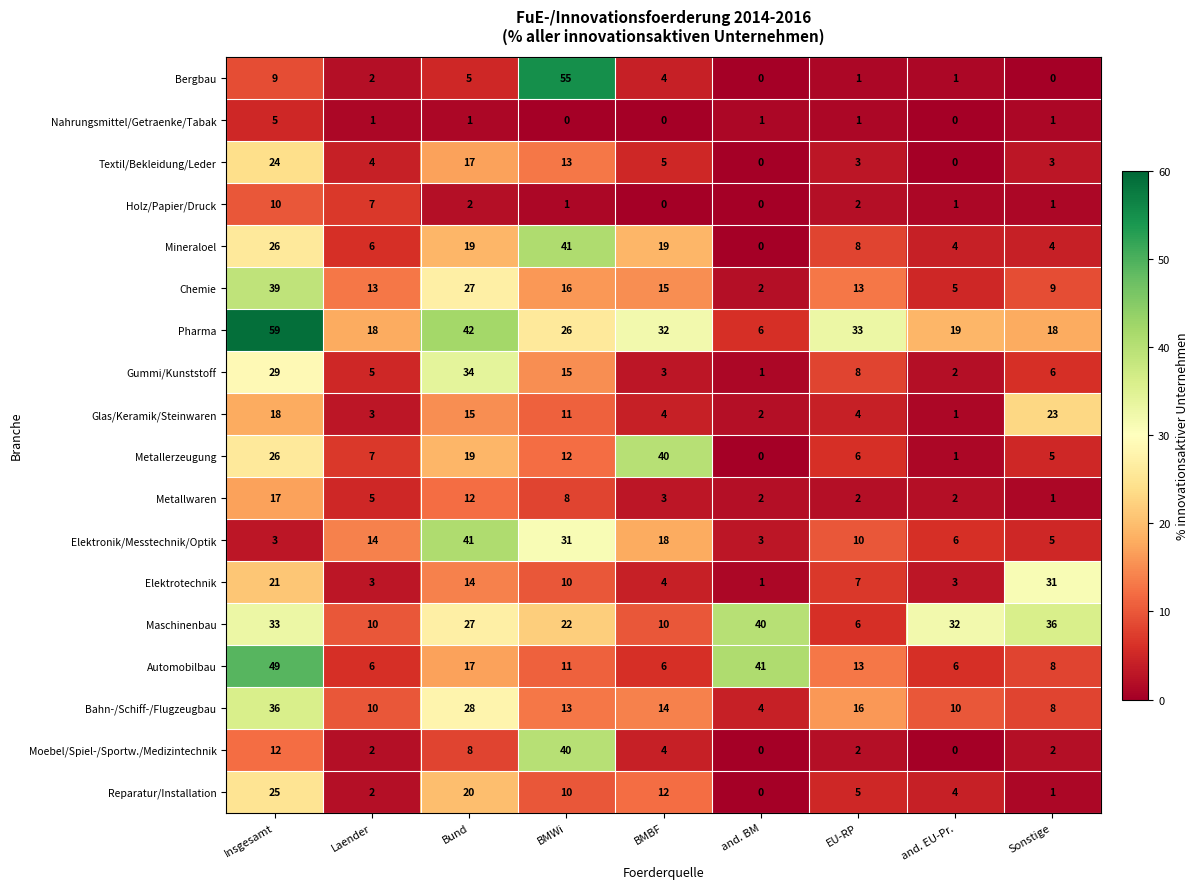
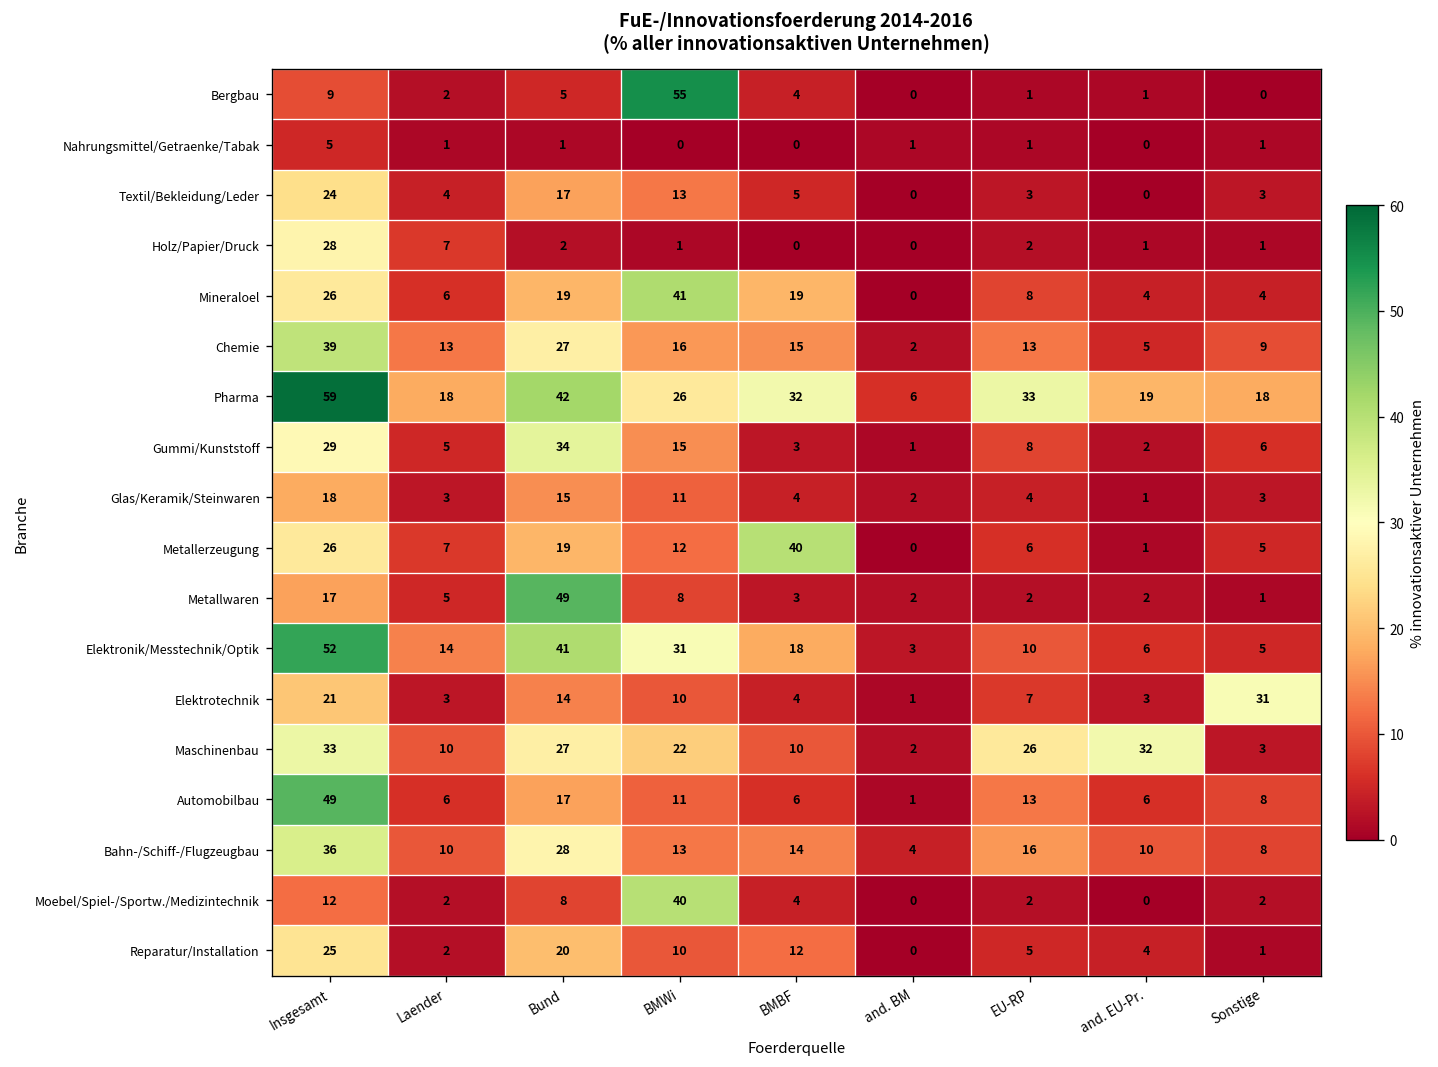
  {
    "Bergbau": {
      "Insgesamt": 9,
      "Laender": 2,
      "Bund": 5,
      "BMWi": 55,
      "BMBF": 4,
      "and. BM": 0,
      "EU-RP": 1,
      "and. EU-Pr.": 1,
      "Sonstige": 0
    },
    "Nahrungsmittel/Getraenke/Tabak": {
      "Insgesamt": 5,
      "Laender": 1,
      "Bund": 1,
      "BMWi": 0,
      "BMBF": 0,
      "and. BM": 1,
      "EU-RP": 1,
      "and. EU-Pr.": 0,
      "Sonstige": 1
    },
    "Textil/Bekleidung/Leder": {
      "Insgesamt": 24,
      "Laender": 4,
      "Bund": 17,
      "BMWi": 13,
      "BMBF": 5,
      "and. BM": 0,
      "EU-RP": 3,
      "and. EU-Pr.": 0,
      "Sonstige": 3
    },
    "Holz/Papier/Druck": {
-     "Insgesamt": 10,
+     "Insgesamt": 28,
      "Laender": 7,
      "Bund": 2,
      "BMWi": 1,
      "BMBF": 0,
      "and. BM": 0,
      "EU-RP": 2,
      "and. EU-Pr.": 1,
      "Sonstige": 1
    },
    "Mineraloel": {
      "Insgesamt": 26,
      "Laender": 6,
      "Bund": 19,
      "BMWi": 41,
      "BMBF": 19,
      "and. BM": 0,
      "EU-RP": 8,
      "and. EU-Pr.": 4,
      "Sonstige": 4
    },
    "Chemie": {
      "Insgesamt": 39,
      "Laender": 13,
      "Bund": 27,
      "BMWi": 16,
      "BMBF": 15,
      "and. BM": 2,
      "EU-RP": 13,
      "and. EU-Pr.": 5,
      "Sonstige": 9
    },
    "Pharma": {
      "Insgesamt": 59,
      "Laender": 18,
      "Bund": 42,
      "BMWi": 26,
      "BMBF": 32,
      "and. BM": 6,
      "EU-RP": 33,
      "and. EU-Pr.": 19,
      "Sonstige": 18
    },
    "Gummi/Kunststoff": {
      "Insgesamt": 29,
      "Laender": 5,
      "Bund": 34,
      "BMWi": 15,
      "BMBF": 3,
      "and. BM": 1,
      "EU-RP": 8,
      "and. EU-Pr.": 2,
      "Sonstige": 6
    },
    "Glas/Keramik/Steinwaren": {
      "Insgesamt": 18,
      "Laender": 3,
      "Bund": 15,
      "BMWi": 11,
      "BMBF": 4,
      "and. BM": 2,
      "EU-RP": 4,
      "and. EU-Pr.": 1,
-     "Sonstige": 23
+     "Sonstige": 3
    },
    "Metallerzeugung": {
      "Insgesamt": 26,
      "Laender": 7,
      "Bund": 19,
      "BMWi": 12,
      "BMBF": 40,
      "and. BM": 0,
      "EU-RP": 6,
      "and. EU-Pr.": 1,
      "Sonstige": 5
    },
    "Metallwaren": {
      "Insgesamt": 17,
      "Laender": 5,
-     "Bund": 12,
+     "Bund": 49,
      "BMWi": 8,
      "BMBF": 3,
      "and. BM": 2,
      "EU-RP": 2,
      "and. EU-Pr.": 2,
      "Sonstige": 1
    },
    "Elektronik/Messtechnik/Optik": {
-     "Insgesamt": 3,
+     "Insgesamt": 52,
      "Laender": 14,
      "Bund": 41,
      "BMWi": 31,
      "BMBF": 18,
      "and. BM": 3,
      "EU-RP": 10,
      "and. EU-Pr.": 6,
      "Sonstige": 5
    },
    "Elektrotechnik": {
      "Insgesamt": 21,
      "Laender": 3,
      "Bund": 14,
      "BMWi": 10,
      "BMBF": 4,
      "and. BM": 1,
      "EU-RP": 7,
      "and. EU-Pr.": 3,
      "Sonstige": 31
    },
    "Maschinenbau": {
      "Insgesamt": 33,
      "Laender": 10,
      "Bund": 27,
      "BMWi": 22,
      "BMBF": 10,
-     "and. BM": 40,
-     "EU-RP": 6,
+     "and. BM": 2,
+     "EU-RP": 26,
      "and. EU-Pr.": 32,
-     "Sonstige": 36
+     "Sonstige": 3
    },
    "Automobilbau": {
      "Insgesamt": 49,
      "Laender": 6,
      "Bund": 17,
      "BMWi": 11,
      "BMBF": 6,
-     "and. BM": 41,
+     "and. BM": 1,
      "EU-RP": 13,
      "and. EU-Pr.": 6,
      "Sonstige": 8
    },
    "Bahn-/Schiff-/Flugzeugbau": {
      "Insgesamt": 36,
      "Laender": 10,
      "Bund": 28,
      "BMWi": 13,
      "BMBF": 14,
      "and. BM": 4,
      "EU-RP": 16,
      "and. EU-Pr.": 10,
      "Sonstige": 8
    },
    "Moebel/Spiel-/Sportw./Medizintechnik": {
      "Insgesamt": 12,
      "Laender": 2,
      "Bund": 8,
      "BMWi": 40,
      "BMBF": 4,
      "and. BM": 0,
      "EU-RP": 2,
      "and. EU-Pr.": 0,
      "Sonstige": 2
    },
    "Reparatur/Installation": {
      "Insgesamt": 25,
      "Laender": 2,
      "Bund": 20,
      "BMWi": 10,
      "BMBF": 12,
      "and. BM": 0,
      "EU-RP": 5,
      "and. EU-Pr.": 4,
      "Sonstige": 1
    }
  }
